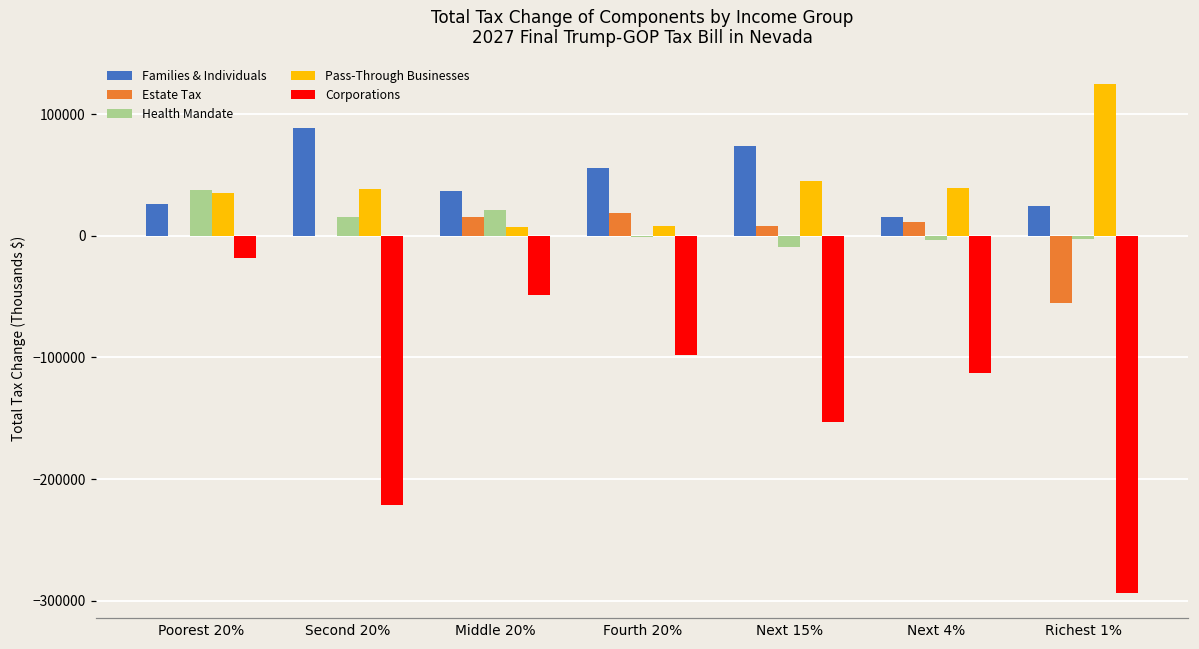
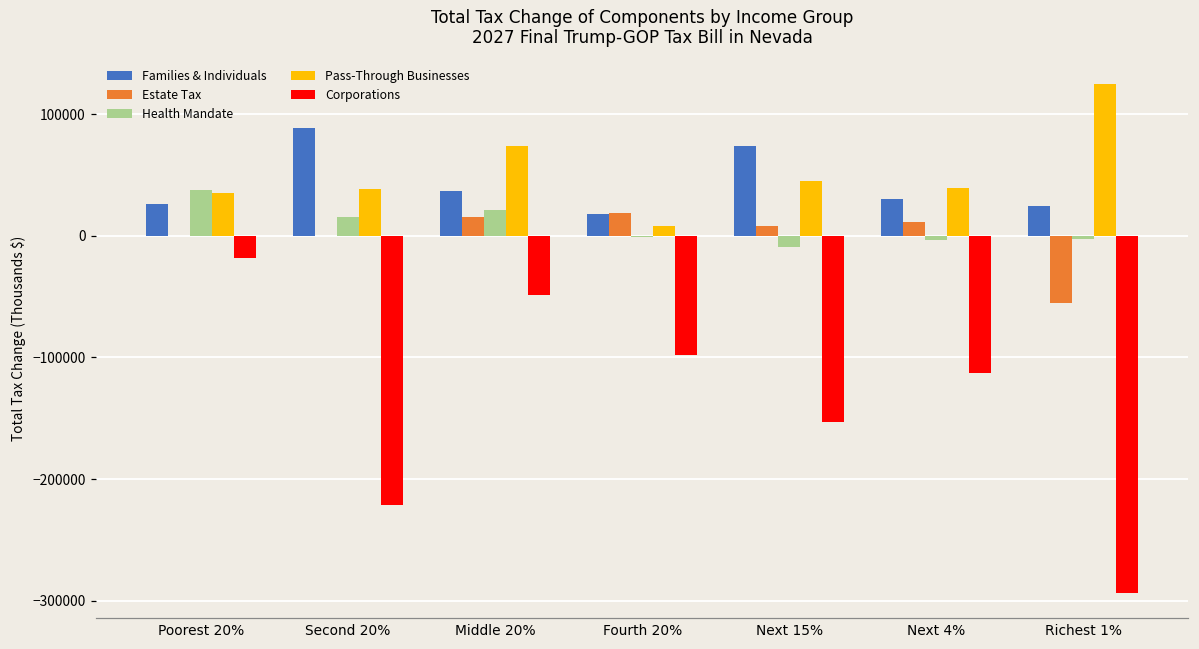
  {
    "Families & Individuals": {
      "Poorest 20%": 27000,
      "Second 20%": 89000,
      "Middle 20%": 37000,
-     "Fourth 20%": 56000,
+     "Fourth 20%": 18000,
      "Next 15%": 74000,
-     "Next 4%": 15000,
+     "Next 4%": 31000,
      "Richest 1%": 24000
    },
    "Estate Tax": {
      "Poorest 20%": 0,
      "Second 20%": 0,
      "Middle 20%": 15000,
      "Fourth 20%": 19000,
      "Next 15%": 8000,
      "Next 4%": 12000,
      "Richest 1%": -55000
    },
    "Health Mandate": {
      "Poorest 20%": 38000,
      "Second 20%": 16000,
      "Middle 20%": 22000,
      "Next 15%": -9000,
      "Next 4%": -4000,
      "Richest 1%": -3000
    },
    "Pass-Through Businesses": {
      "Poorest 20%": 36000,
      "Second 20%": 39000,
-     "Middle 20%": 7000,
+     "Middle 20%": 74000,
      "Fourth 20%": 8000,
      "Next 15%": 45000,
      "Next 4%": 39000,
      "Richest 1%": 125000
    },
    "Corporations": {
      "Poorest 20%": -19000,
      "Second 20%": -221000,
      "Middle 20%": -48000,
      "Fourth 20%": -98000,
      "Next 15%": -153000,
      "Next 4%": -113000,
      "Richest 1%": -294000
    }
  }
